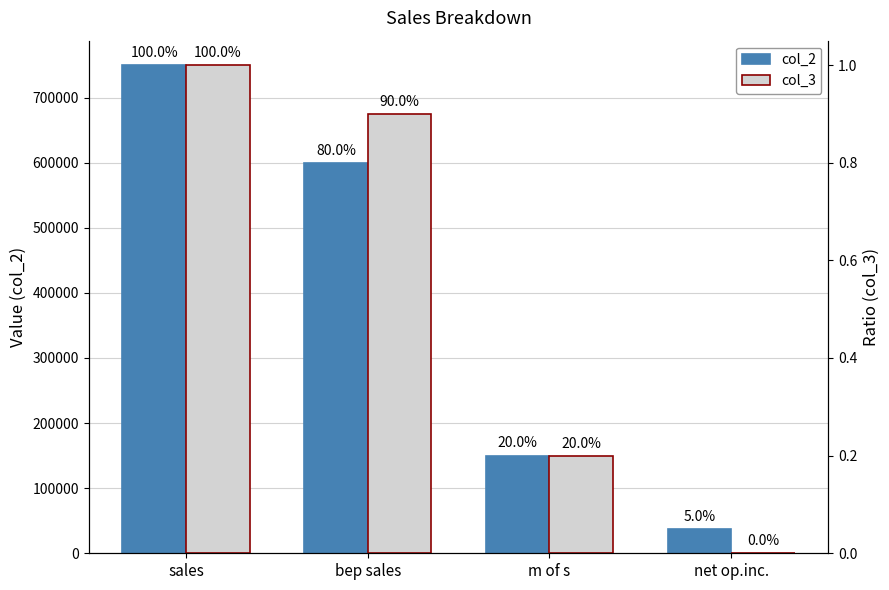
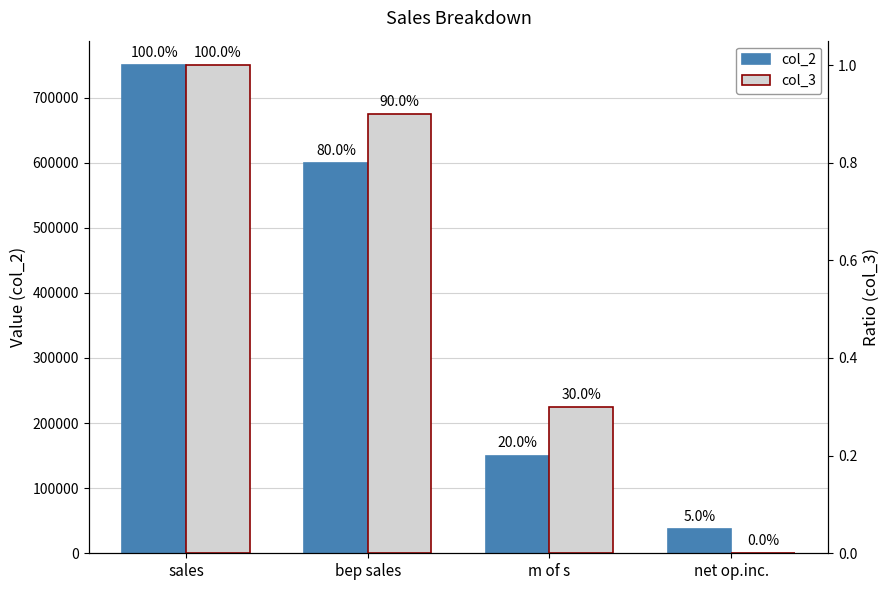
  {
    "col_3": {
      "sales": "100.0%",
      "bep sales": "90.0%",
-     "m of s": "20.0%",
+     "m of s": "30.0%",
      "net op.inc.": "0.0%"
    }
  }
